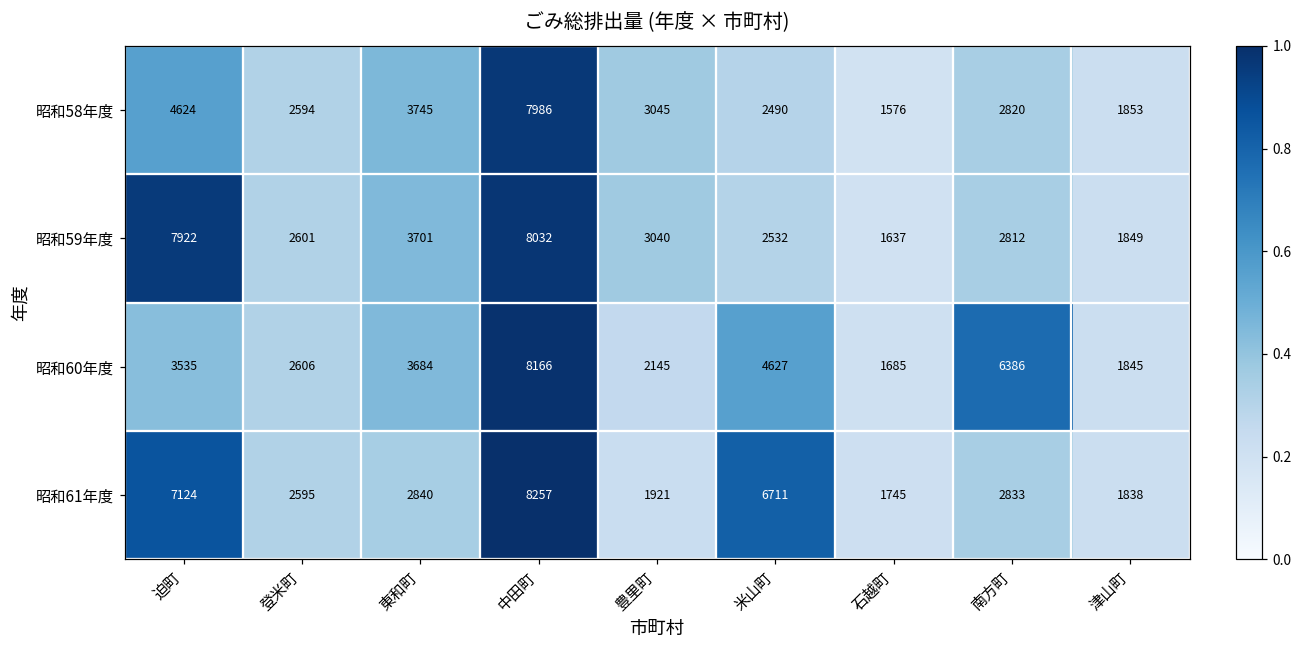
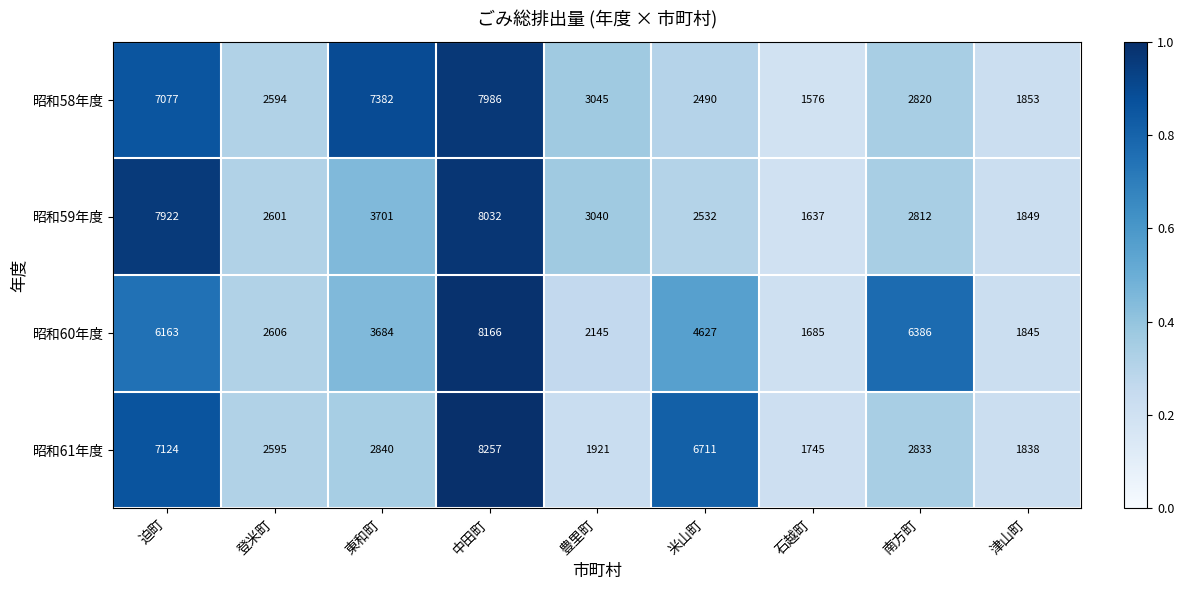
  {
    "昭和58年度": {
-     "迫町": 4624,
+     "迫町": 7077,
      "登米町": 2594,
-     "東和町": 3745,
+     "東和町": 7382,
      "中田町": 7986,
      "豊里町": 3045,
      "米山町": 2490,
      "石越町": 1576,
      "南方町": 2820,
      "津山町": 1853
    },
    "昭和59年度": {
      "迫町": 7922,
      "登米町": 2601,
      "東和町": 3701,
      "中田町": 8032,
      "豊里町": 3040,
      "米山町": 2532,
      "石越町": 1637,
      "南方町": 2812,
      "津山町": 1849
    },
    "昭和60年度": {
-     "迫町": 3535,
+     "迫町": 6163,
      "登米町": 2606,
      "東和町": 3684,
      "中田町": 8166,
      "豊里町": 2145,
      "米山町": 4627,
      "石越町": 1685,
      "南方町": 6386,
      "津山町": 1845
    },
    "昭和61年度": {
      "迫町": 7124,
      "登米町": 2595,
      "東和町": 2840,
      "中田町": 8257,
      "豊里町": 1921,
      "米山町": 6711,
      "石越町": 1745,
      "南方町": 2833,
      "津山町": 1838
    }
  }
